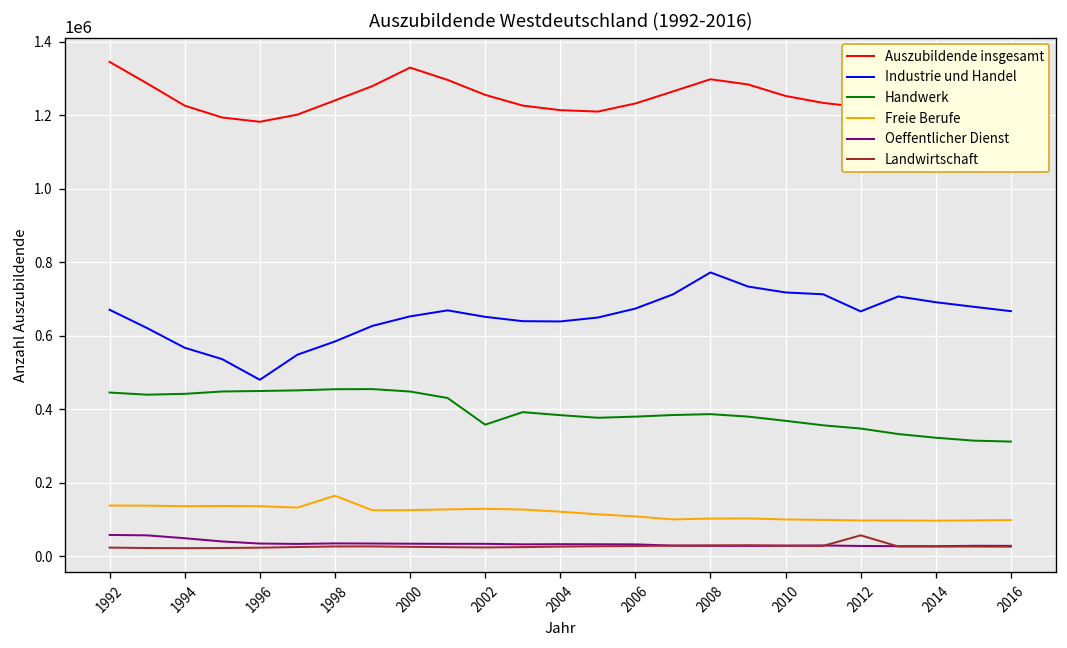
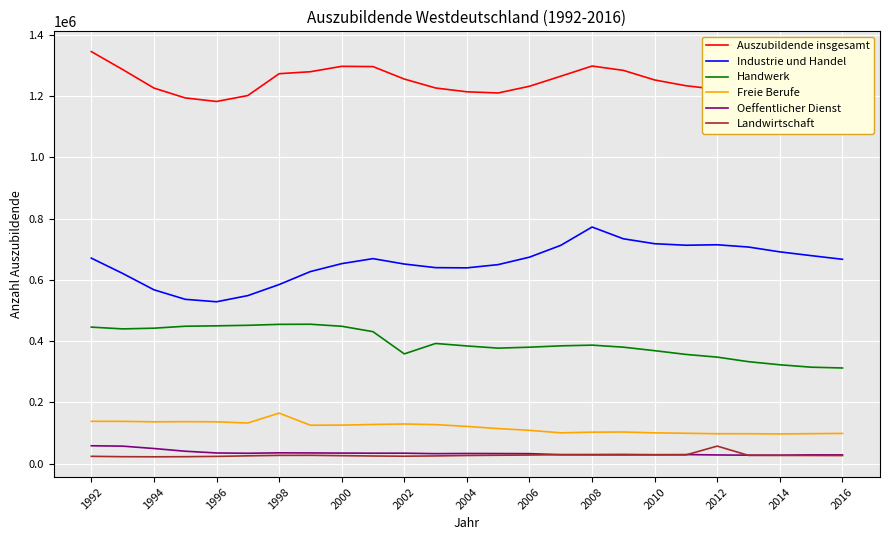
  {
    "Auszubildende insgesamt": {
      "1992": 1350000,
      "1994": 1230000,
      "1996": 1180000,
-     "1998": 1240000,
-     "2000": 1330000,
+     "1998": 1270000,
+     "2000": 1300000,
      "2002": 1260000,
      "2004": 1210000,
      "2006": 1230000,
      "2008": 1300000,
      "2010": 1250000
    },
    "Industrie und Handel": {
      "1992": 670000,
      "1994": 570000,
-     "1996": 480000,
+     "1996": 530000,
      "1998": 580000,
      "2000": 650000,
      "2002": 650000,
      "2004": 640000,
      "2006": 670000,
      "2008": 770000,
      "2010": 720000,
-     "2012": 670000,
+     "2012": 710000,
      "2014": 690000,
      "2016": 670000
    },
    "Handwerk": {
      "1992": 450000,
      "1994": 440000,
      "1996": 450000,
      "1998": 450000,
      "2000": 450000,
      "2002": 360000,
      "2004": 380000,
      "2006": 380000,
      "2008": 390000,
      "2010": 370000,
      "2012": 350000,
      "2014": 320000,
      "2016": 310000
    },
    "Freie Berufe": {
      "1992": 140000,
      "1994": 140000,
      "1996": 140000,
      "1998": 160000,
      "2000": 130000,
      "2002": 130000,
      "2004": 120000,
      "2006": 110000,
      "2008": 100000,
      "2010": 100000,
      "2012": 100000,
      "2014": 100000,
      "2016": 100000
    },
    "Oeffentlicher Dienst": {
      "1992": 60000,
      "1994": 50000,
      "1996": 30000,
      "1998": 40000,
      "2000": 30000,
      "2002": 30000,
      "2012": 30000
    },
    "Landwirtschaft": {
      "1992": 20000,
      "1994": 20000,
      "1996": 20000,
      "1998": 30000,
      "2000": 30000,
      "2002": 20000,
      "2012": 60000
    }
  }
